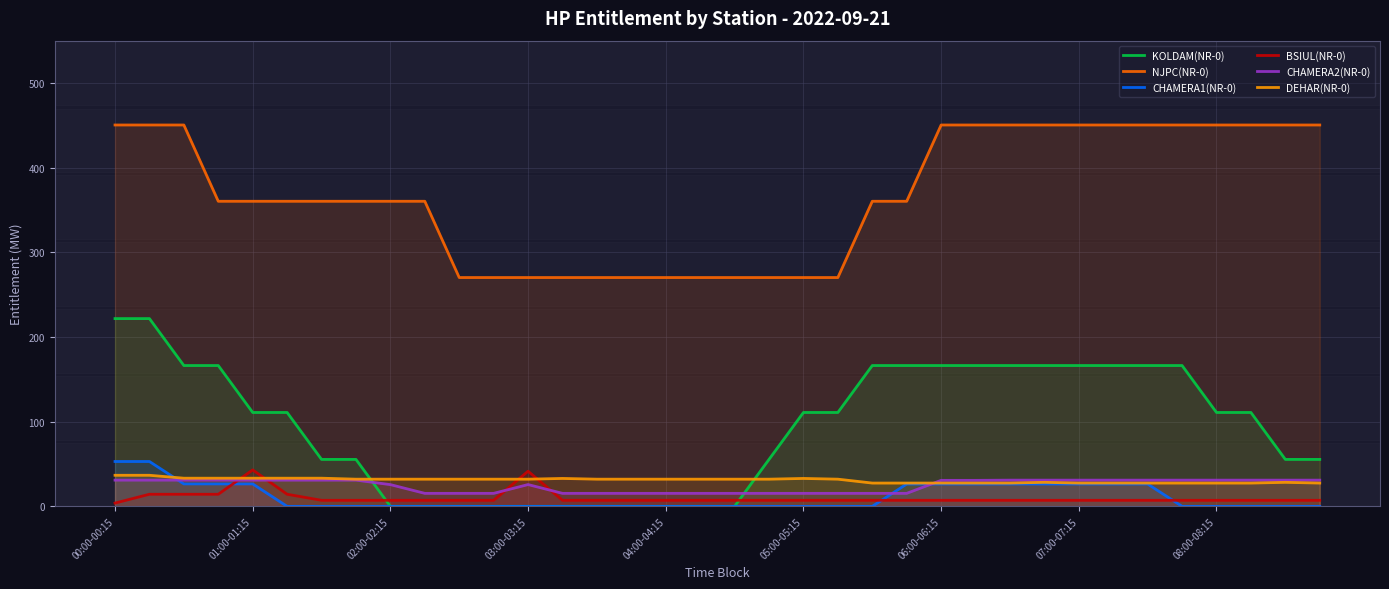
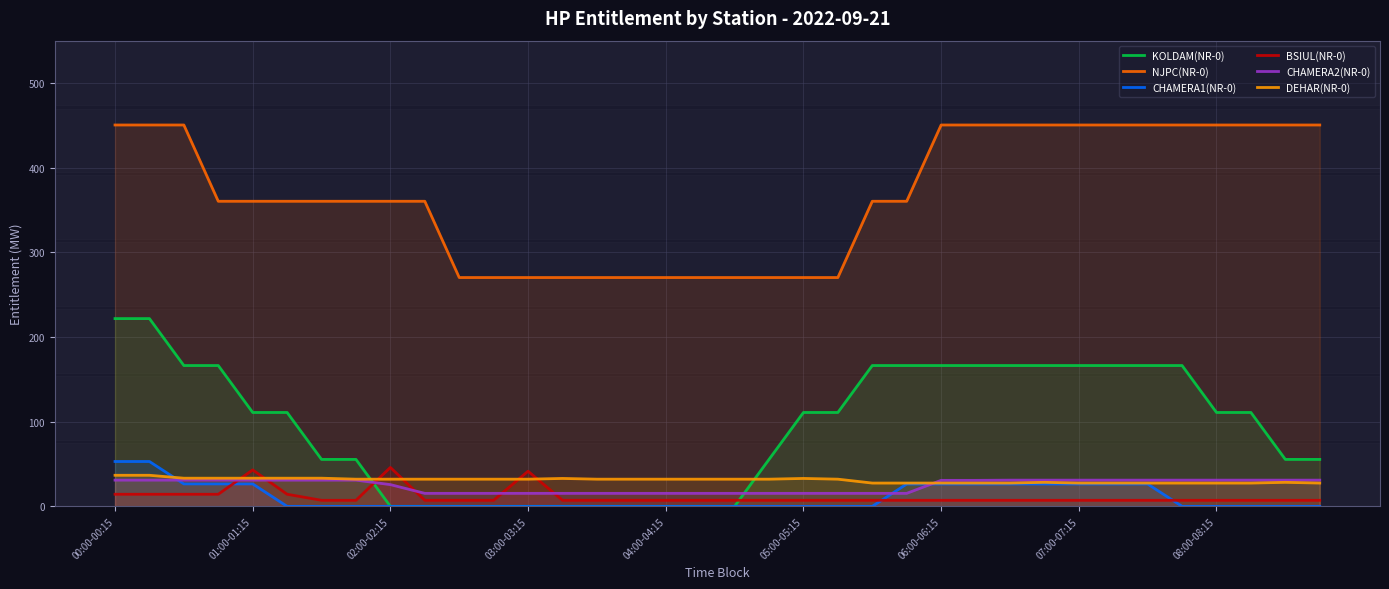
  {
    "KOLDAM(NR-0)": {
      "00:00-00:15": 220,
      "01:00-01:15": 110,
      "05:00-05:15": 110,
      "06:00-06:15": 170,
      "07:00-07:15": 170,
      "08:00-08:15": 110
    },
    "CHAMERA1(NR-0)": {
      "00:00-00:15": 50,
      "01:00-01:15": 30,
      "05:00-05:15": 0,
      "08:00-08:15": 0
    },
    "BSIUL(NR-0)": {
-     "00:00-00:15": 0,
+     "00:00-00:15": 10,
      "01:00-01:15": 40,
-     "02:00-02:15": 10,
+     "02:00-02:15": 50,
      "03:00-03:15": 40,
      "04:00-04:15": 10,
      "05:00-05:15": 10,
      "06:00-06:15": 10,
      "07:00-07:15": 10,
      "08:00-08:15": 10
    },
    "CHAMERA2(NR-0)": {
      "00:00-00:15": 30,
      "02:00-02:15": 30,
-     "03:00-03:15": 30,
+     "03:00-03:15": 20,
      "04:00-04:15": 20,
      "05:00-05:15": 20,
      "06:00-06:15": 30,
      "07:00-07:15": 30,
      "08:00-08:15": 30
    }
  }
